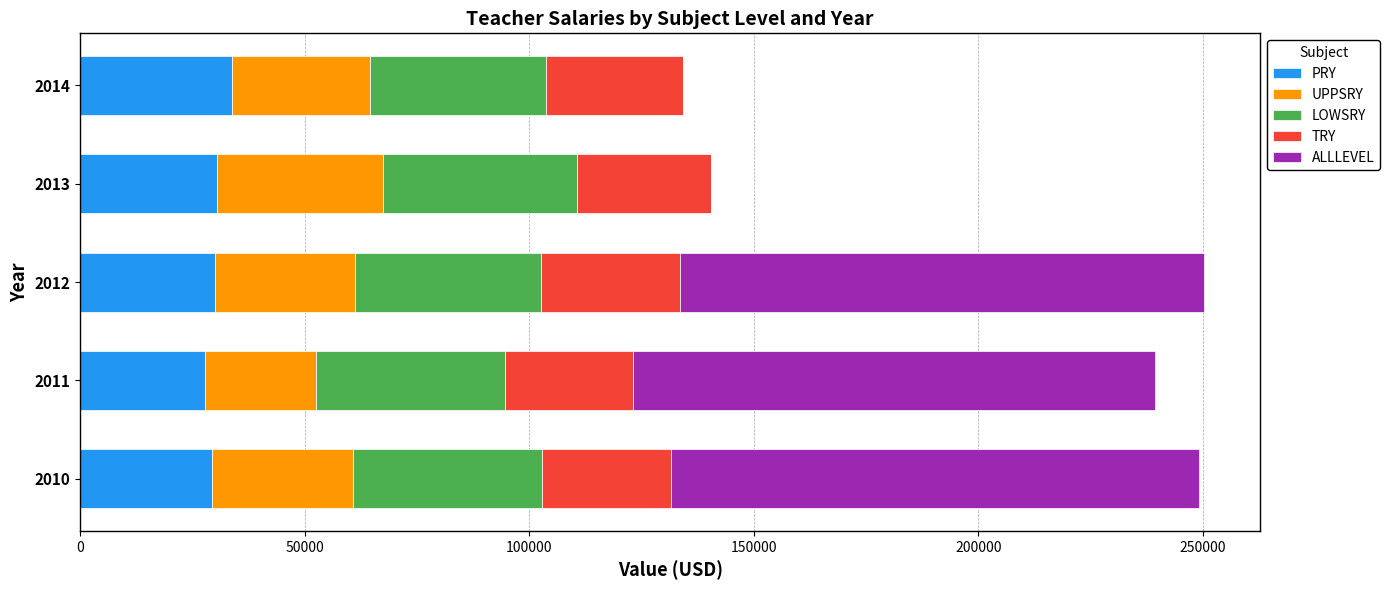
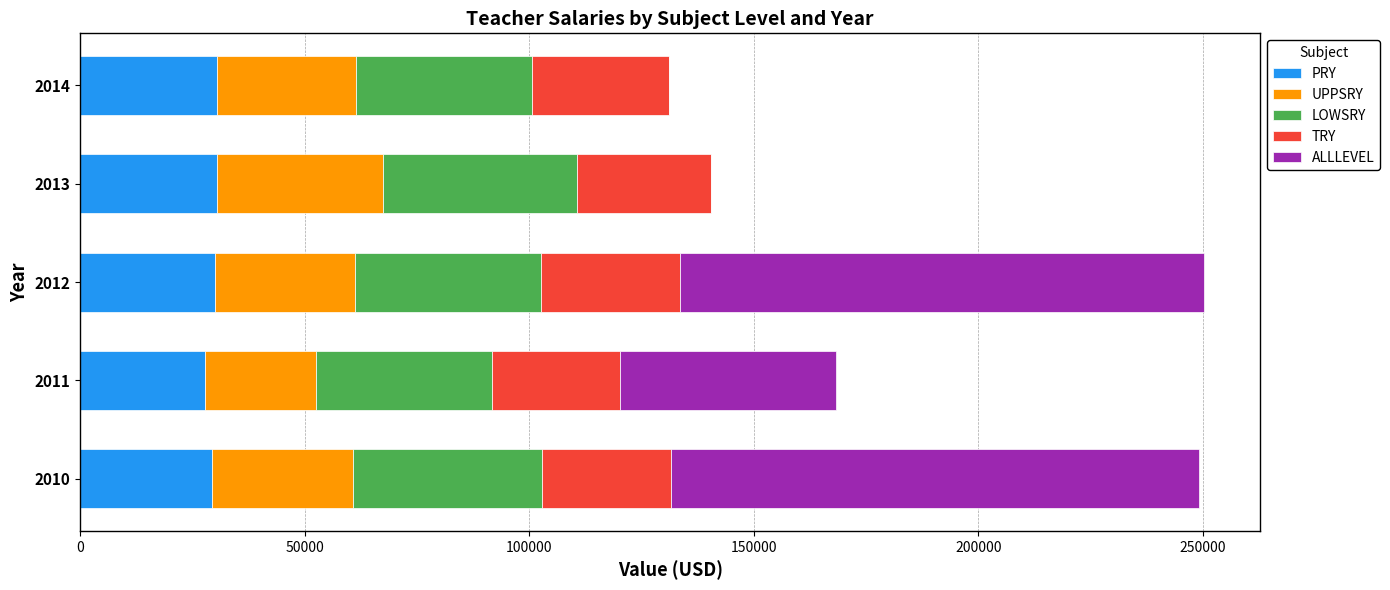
  {
    "PRY": {
-     "2014": 34000,
+     "2014": 31000,
      "2013": 31000,
      "2012": 30000,
      "2011": 28000,
      "2010": 29000
    },
    "UPPSRY": {
      "2014": 31000,
      "2013": 37000,
      "2012": 31000,
      "2011": 25000,
      "2010": 31000
    },
    "LOWSRY": {
      "2014": 39000,
      "2013": 43000,
      "2012": 42000,
-     "2011": 42000,
+     "2011": 39000,
      "2010": 42000
    },
    "TRY": {
      "2014": 30000,
      "2013": 30000,
      "2012": 31000,
      "2011": 29000,
      "2010": 29000
    },
    "ALLLEVEL": {
      "2014": 0,
      "2013": 0,
      "2012": 117000,
-     "2011": 116000,
+     "2011": 48000,
      "2010": 118000
    }
  }
